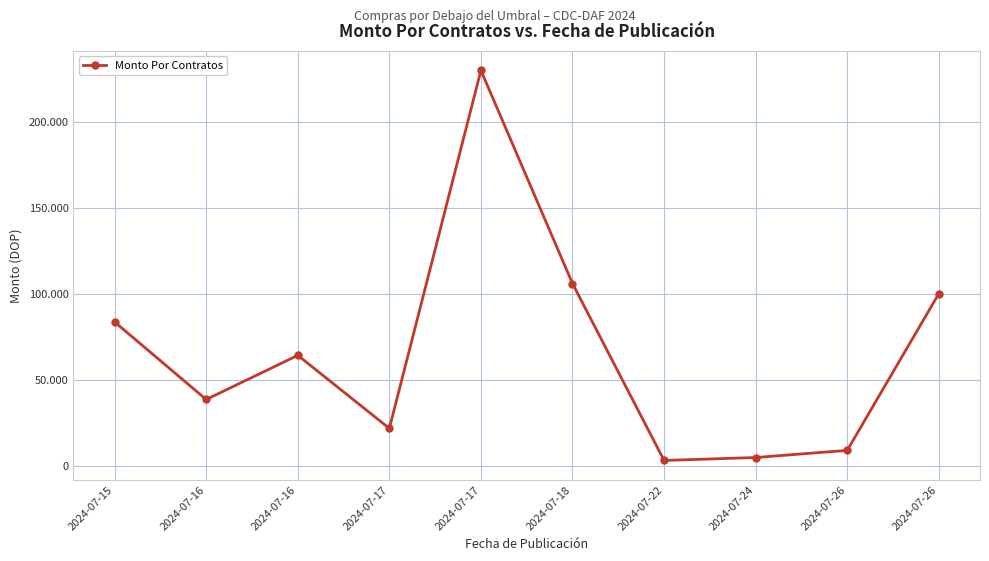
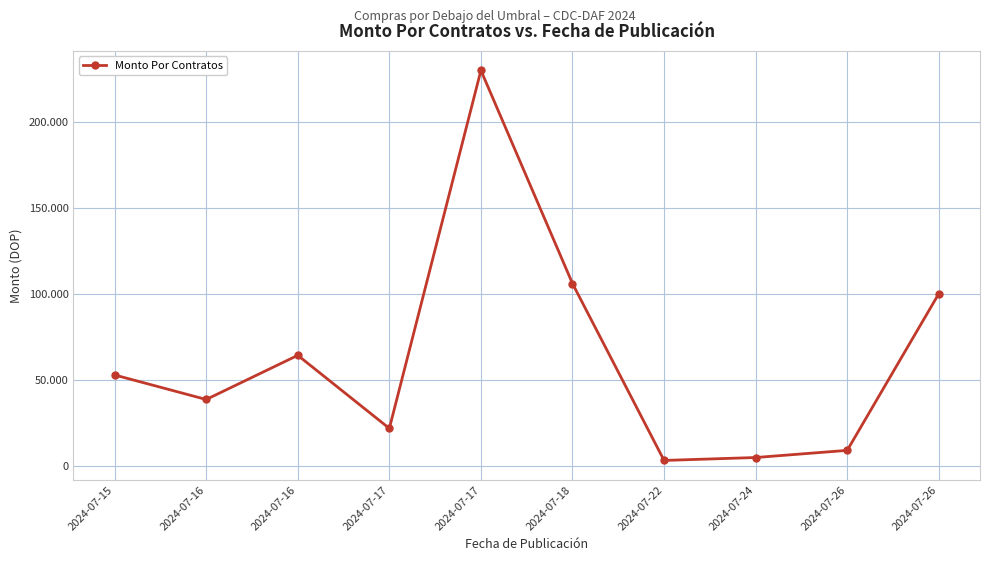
  {
-   "2024-07-15": 84,
+   "2024-07-15": 53,
    "2024-07-18": 106,
    "2024-07-22": 3,
    "2024-07-24": 5
  }
